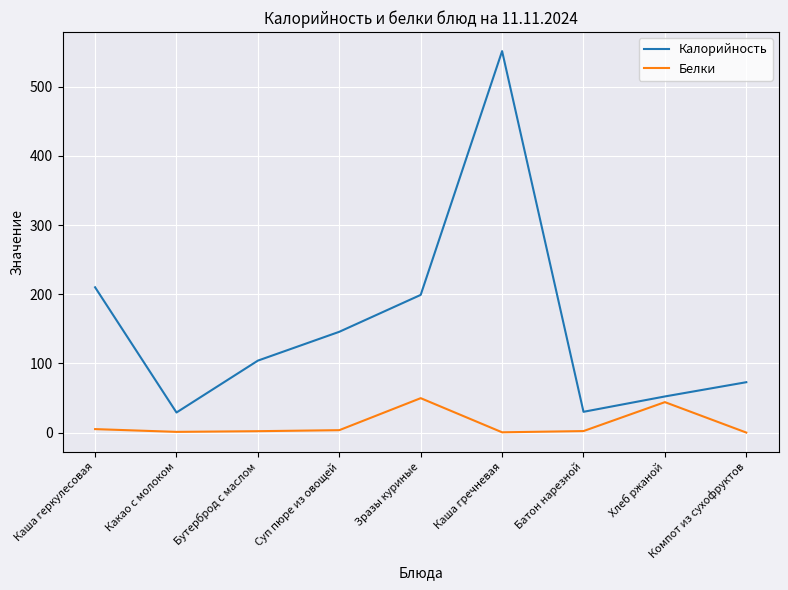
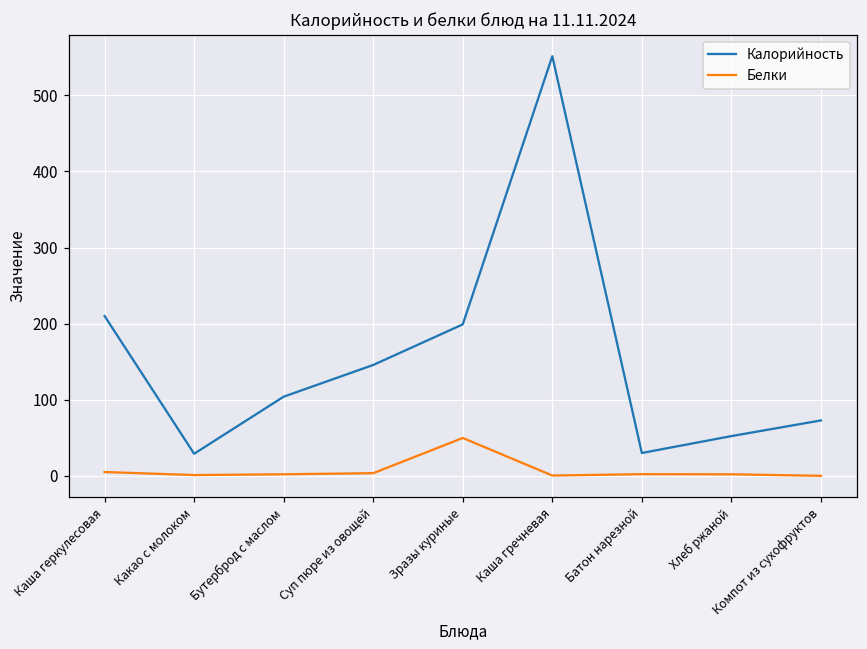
  {
    "Калорийность": {
      "Каша геркулесовая": 210,
      "Какао с молоком": 30,
      "Бутерброд с маслом": 100,
      "Суп пюре из овощей": 150,
      "Зразы куриные": 200,
      "Каша гречневая": 550,
      "Батон нарезной": 30,
      "Хлеб ржаной": 50,
      "Компот из сухофруктов": 70
    },
    "Белки": {
      "Каша геркулесовая": 10,
      "Какао с молоком": 0,
      "Бутерброд с маслом": 0,
      "Суп пюре из овощей": 0,
      "Зразы куриные": 50,
      "Каша гречневая": 0,
      "Батон нарезной": 0,
-     "Хлеб ржаной": 40,
+     "Хлеб ржаной": 0,
      "Компот из сухофруктов": 0
    }
  }
